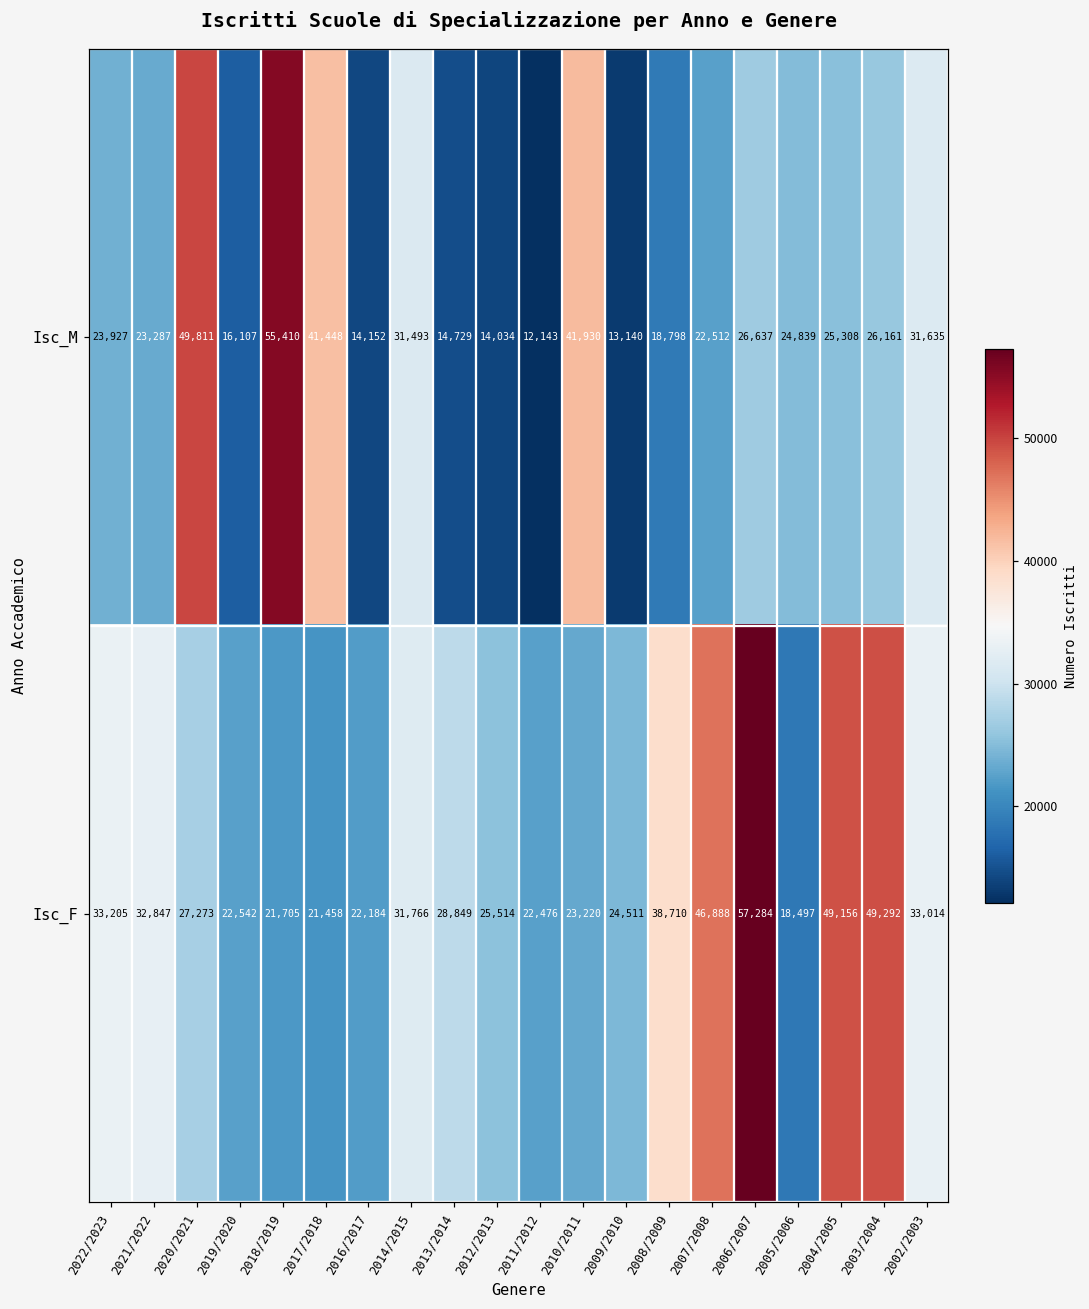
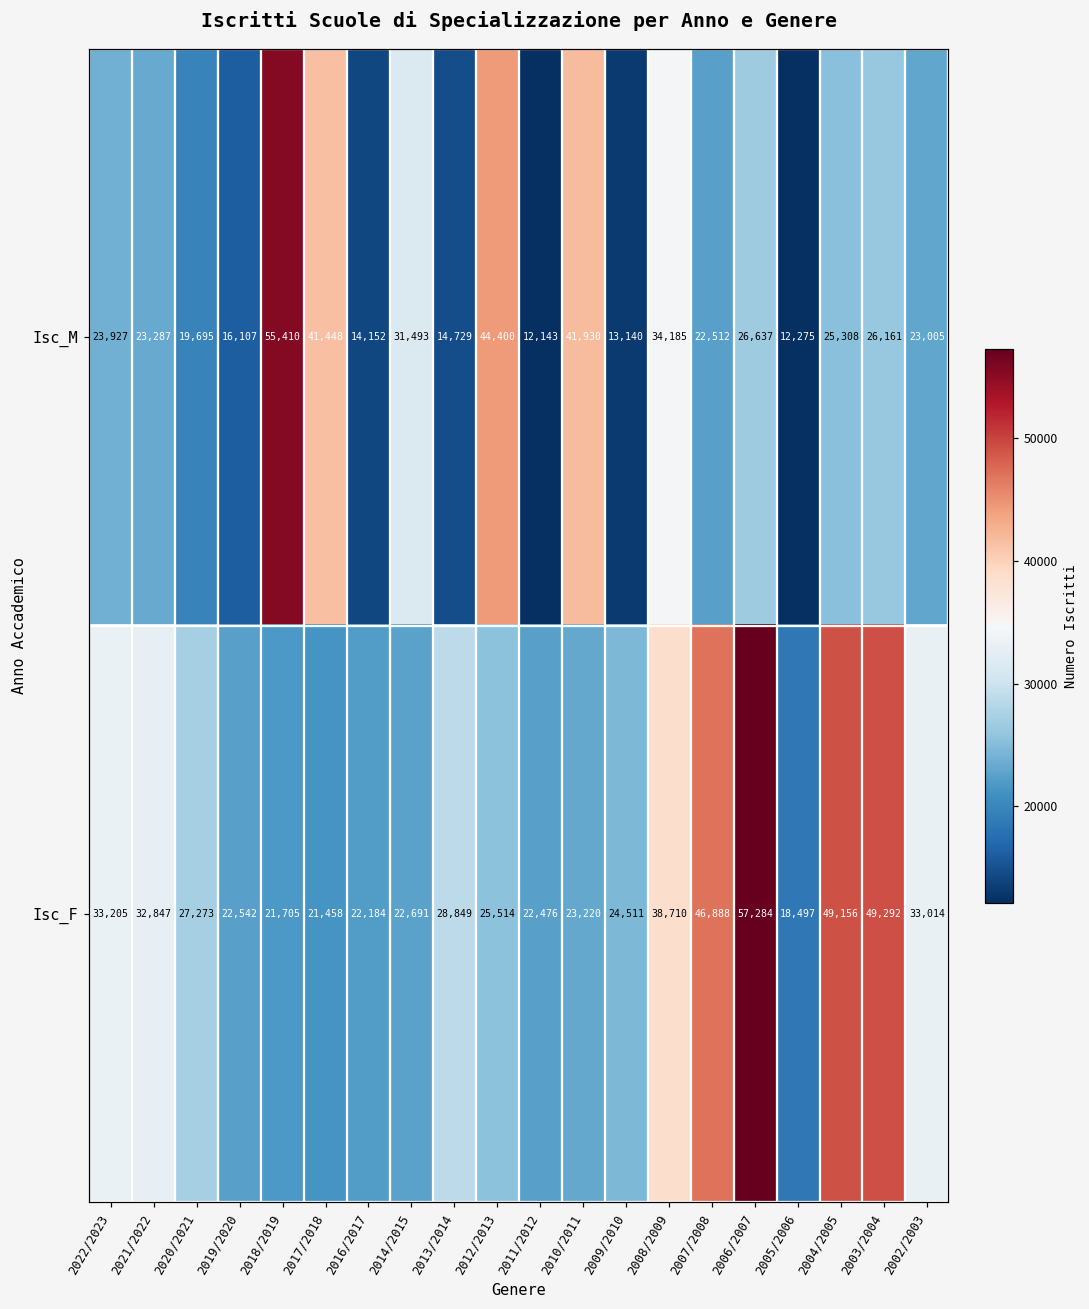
  {
    "Isc_M": {
      "2022/2023": "23,927",
      "2021/2022": "23,287",
-     "2020/2021": "49,811",
+     "2020/2021": "19,695",
      "2019/2020": "16,107",
      "2018/2019": "55,410",
      "2017/2018": "41,448",
      "2016/2017": "14,152",
      "2014/2015": "31,493",
      "2013/2014": "14,729",
-     "2012/2013": "14,034",
+     "2012/2013": "44,400",
      "2011/2012": "12,143",
      "2010/2011": "41,930",
      "2009/2010": "13,140",
-     "2008/2009": "18,798",
+     "2008/2009": "34,185",
      "2007/2008": "22,512",
      "2006/2007": "26,637",
-     "2005/2006": "24,839",
+     "2005/2006": "12,275",
      "2004/2005": "25,308",
      "2003/2004": "26,161",
-     "2002/2003": "31,635"
+     "2002/2003": "23,005"
    },
    "Isc_F": {
      "2022/2023": "33,205",
      "2021/2022": "32,847",
      "2020/2021": "27,273",
      "2019/2020": "22,542",
      "2018/2019": "21,705",
      "2017/2018": "21,458",
      "2016/2017": "22,184",
-     "2014/2015": "31,766",
+     "2014/2015": "22,691",
      "2013/2014": "28,849",
      "2012/2013": "25,514",
      "2011/2012": "22,476",
      "2010/2011": "23,220",
      "2009/2010": "24,511",
      "2008/2009": "38,710",
      "2007/2008": "46,888",
      "2006/2007": "57,284",
      "2005/2006": "18,497",
      "2004/2005": "49,156",
      "2003/2004": "49,292",
      "2002/2003": "33,014"
    }
  }
